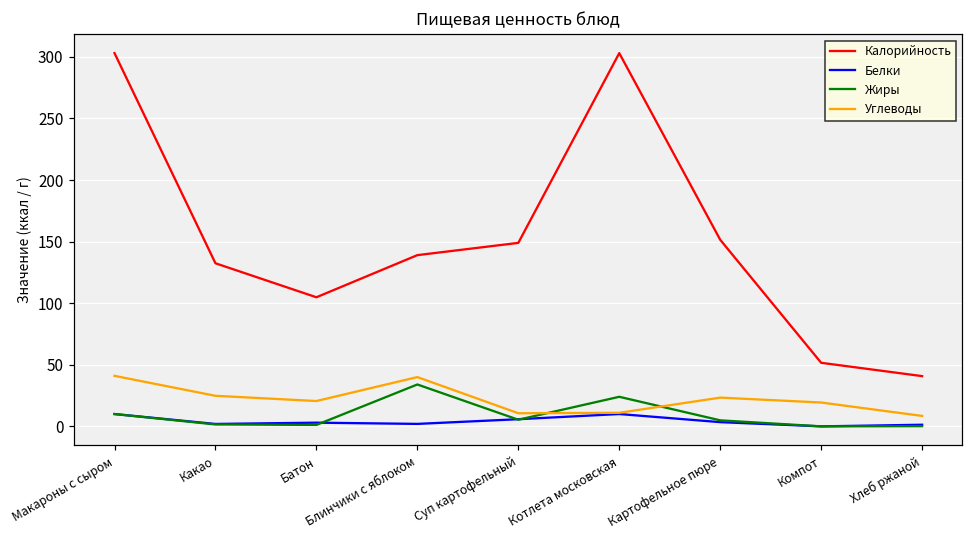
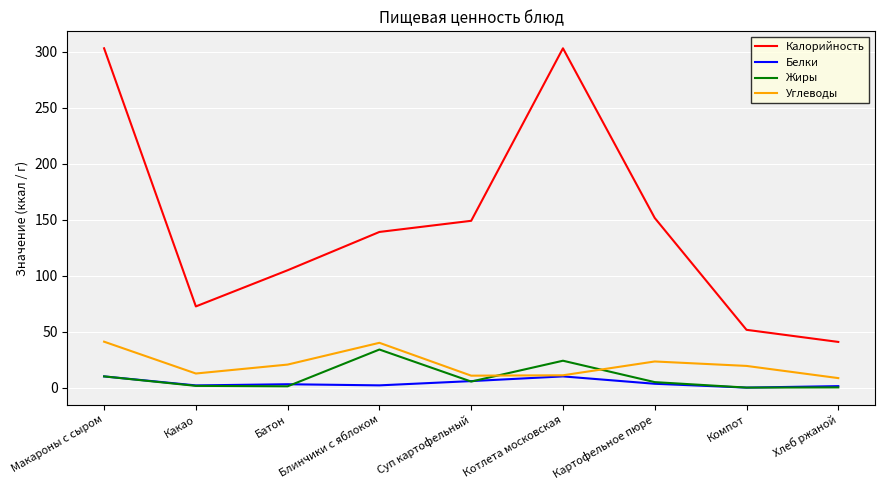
  {
    "Калорийность": {
      "Макароны с сыром": 303,
-     "Какао": 132,
+     "Какао": 73,
      "Батон": 105,
      "Блинчики с яблоком": 139,
      "Суп картофельный": 149,
      "Котлета московская": 303,
      "Картофельное пюре": 151,
      "Компот": 52,
      "Хлеб ржаной": 41
    },
    "Белки": {
      "Блинчики с яблоком": 2
    },
    "Жиры": {
      "Блинчики с яблоком": 34,
      "Котлета московская": 24
    },
    "Углеводы": {
      "Макароны с сыром": 41,
-     "Какао": 25,
+     "Какао": 13,
      "Батон": 21,
      "Блинчики с яблоком": 40,
      "Суп картофельный": 11,
      "Картофельное пюре": 23,
      "Компот": 19,
      "Хлеб ржаной": 8
    }
  }
